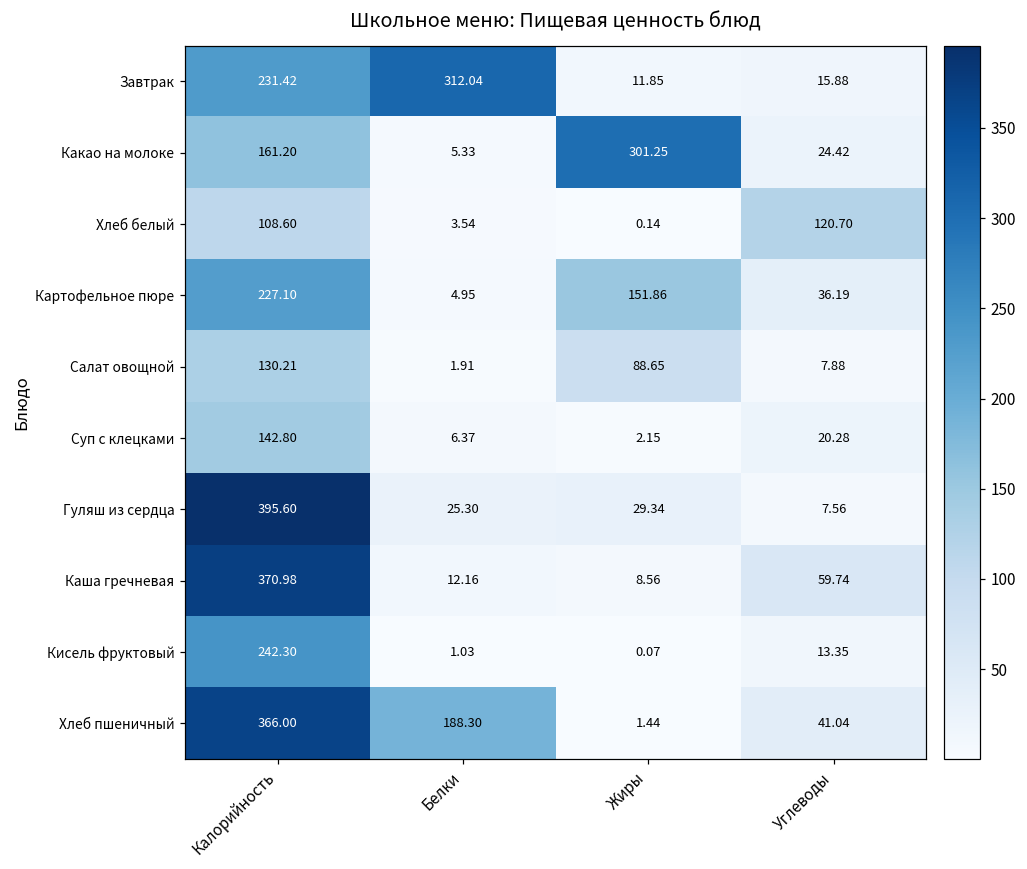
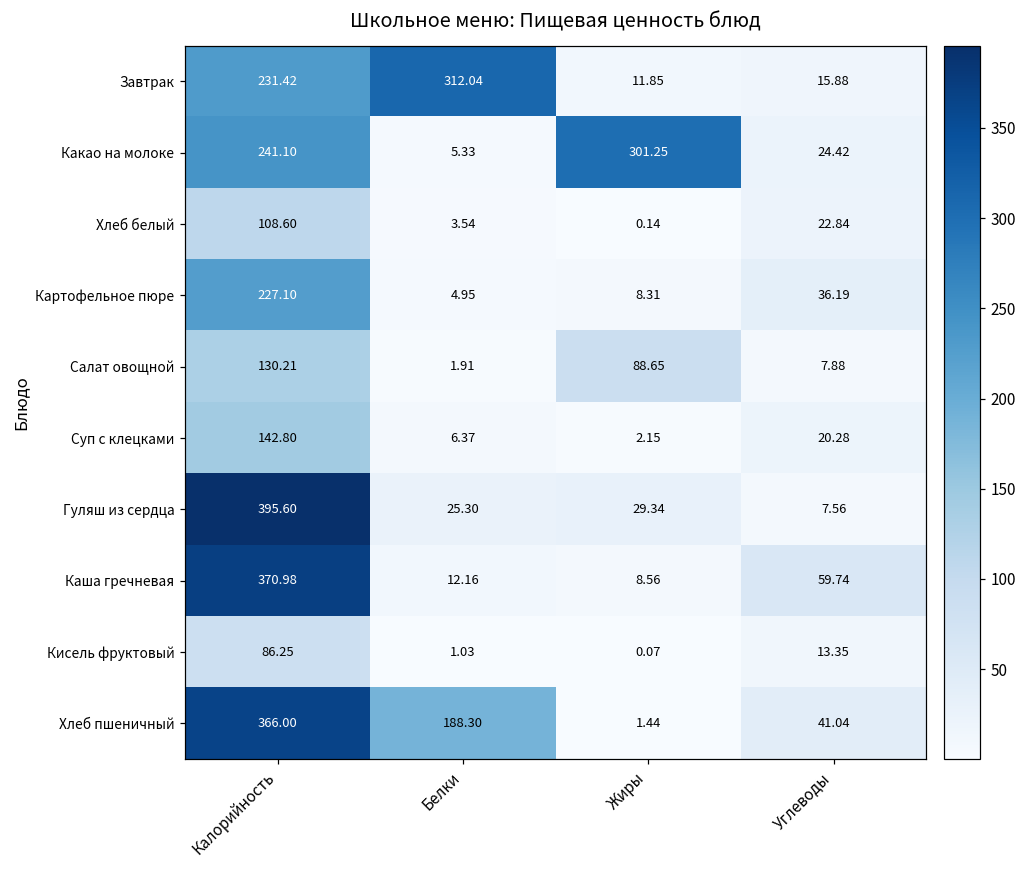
  {
    "Завтрак": {
      "Калорийность": 231.42,
      "Белки": 312.04,
      "Жиры": 11.85,
      "Углеводы": 15.88
    },
    "Какао на молоке": {
-     "Калорийность": 161.20,
+     "Калорийность": 241.10,
      "Белки": 5.33,
      "Жиры": 301.25,
      "Углеводы": 24.42
    },
    "Хлеб белый": {
      "Калорийность": 108.60,
      "Белки": 3.54,
      "Жиры": 0.14,
-     "Углеводы": 120.70
+     "Углеводы": 22.84
    },
    "Картофельное пюре": {
      "Калорийность": 227.10,
      "Белки": 4.95,
-     "Жиры": 151.86,
+     "Жиры": 8.31,
      "Углеводы": 36.19
    },
    "Салат овощной": {
      "Калорийность": 130.21,
      "Белки": 1.91,
      "Жиры": 88.65,
      "Углеводы": 7.88
    },
    "Суп с клецками": {
      "Калорийность": 142.80,
      "Белки": 6.37,
      "Жиры": 2.15,
      "Углеводы": 20.28
    },
    "Гуляш из сердца": {
      "Калорийность": 395.60,
      "Белки": 25.30,
      "Жиры": 29.34,
      "Углеводы": 7.56
    },
    "Каша гречневая": {
      "Калорийность": 370.98,
      "Белки": 12.16,
      "Жиры": 8.56,
      "Углеводы": 59.74
    },
    "Кисель фруктовый": {
-     "Калорийность": 242.30,
+     "Калорийность": 86.25,
      "Белки": 1.03,
      "Жиры": 0.07,
      "Углеводы": 13.35
    },
    "Хлеб пшеничный": {
      "Калорийность": 366.00,
      "Белки": 188.30,
      "Жиры": 1.44,
      "Углеводы": 41.04
    }
  }
